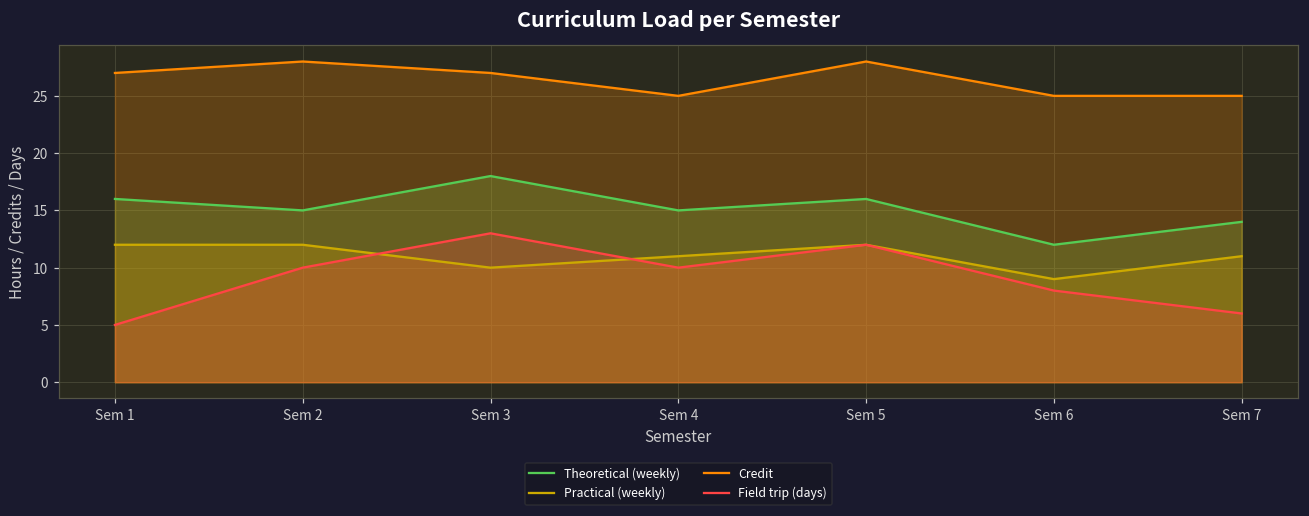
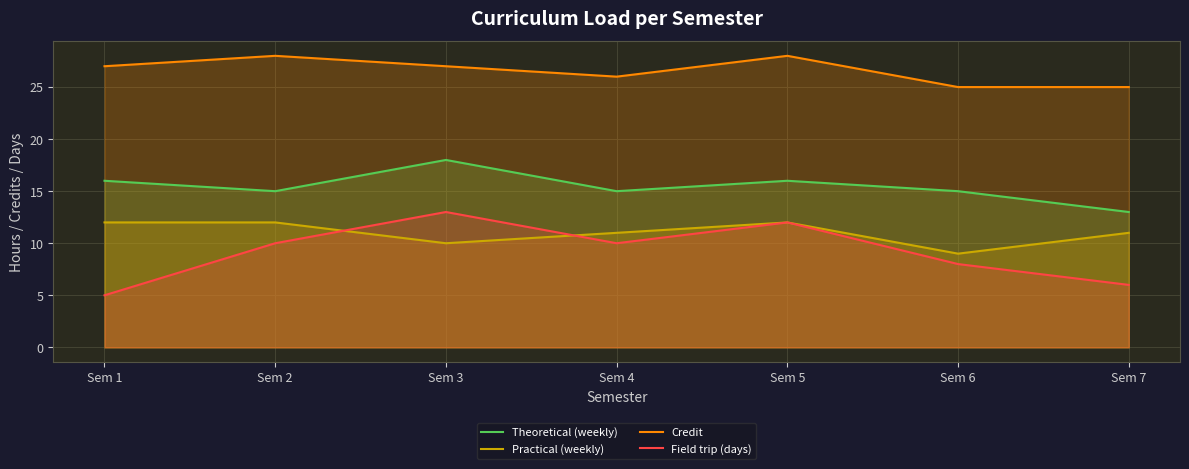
  {
    "Theoretical (weekly)": {
      "Sem 1": 16,
      "Sem 2": 15,
      "Sem 3": 18,
      "Sem 4": 15,
      "Sem 5": 16,
-     "Sem 6": 12,
-     "Sem 7": 14
+     "Sem 6": 15,
+     "Sem 7": 13
    },
    "Practical (weekly)": {
      "Sem 1": 12,
      "Sem 2": 12,
      "Sem 3": 10,
      "Sem 4": 11,
      "Sem 6": 9,
      "Sem 7": 11
    },
    "Credit": {
      "Sem 1": 27,
      "Sem 2": 28,
      "Sem 3": 27,
-     "Sem 4": 25,
+     "Sem 4": 26,
      "Sem 5": 28,
      "Sem 6": 25,
      "Sem 7": 25
    },
    "Field trip (days)": {
      "Sem 1": 5,
      "Sem 2": 10,
      "Sem 3": 13,
      "Sem 4": 10,
      "Sem 6": 8,
      "Sem 7": 6
    }
  }
